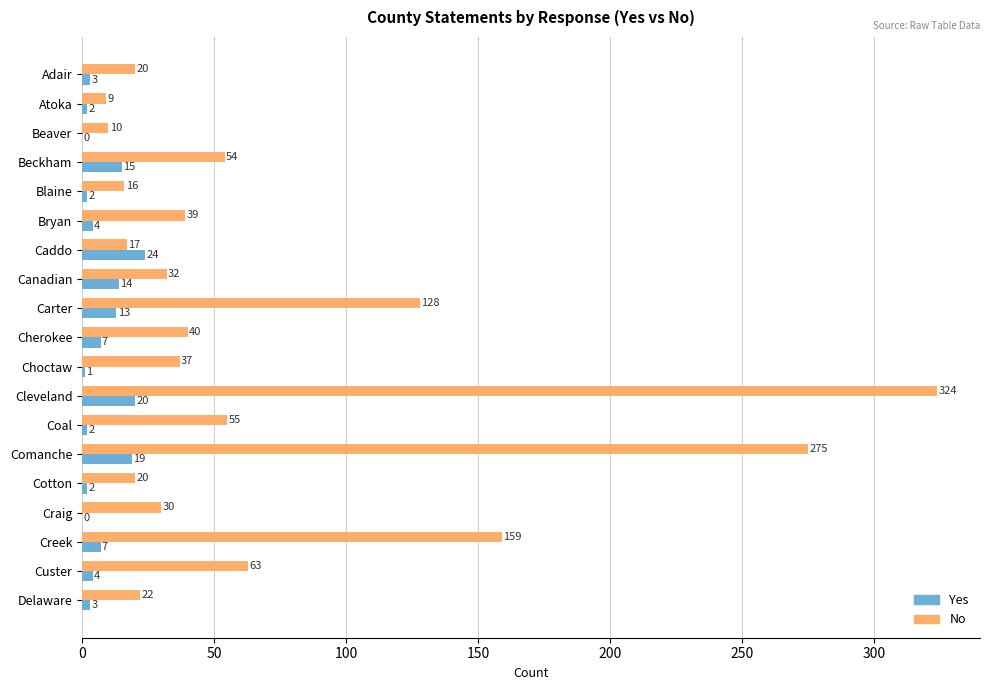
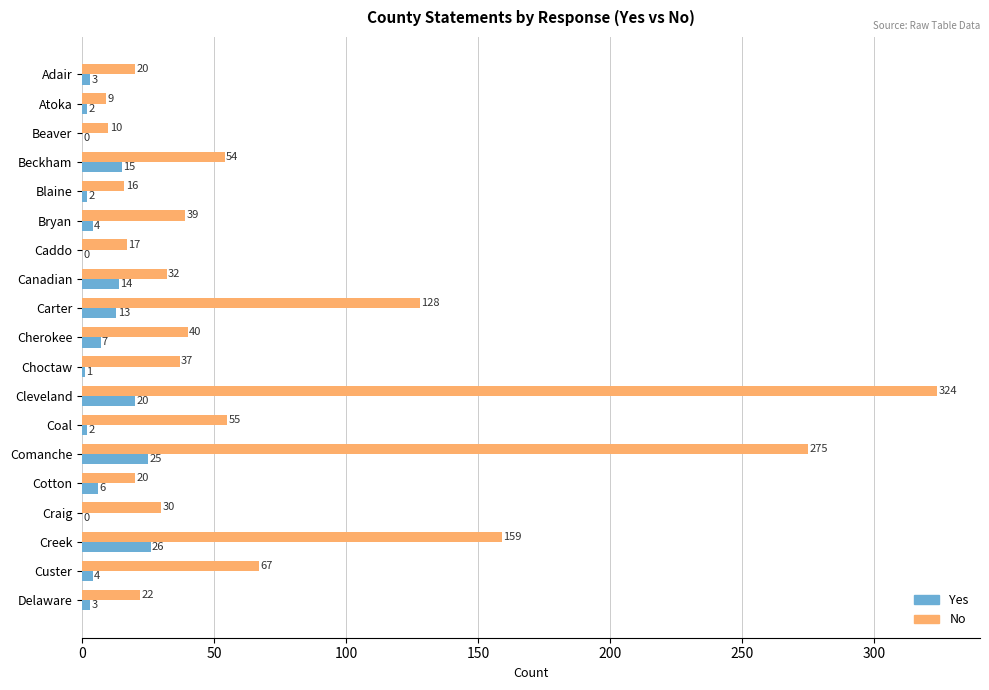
  {
    "Yes": {
      "Adair": 3,
      "Atoka": 2,
      "Beaver": 0,
      "Beckham": 15,
      "Blaine": 2,
      "Bryan": 4,
-     "Caddo": 24,
+     "Caddo": 0,
      "Canadian": 14,
      "Carter": 13,
      "Cherokee": 7,
      "Choctaw": 1,
      "Cleveland": 20,
      "Coal": 2,
-     "Comanche": 19,
-     "Cotton": 2,
+     "Comanche": 25,
+     "Cotton": 6,
      "Craig": 0,
-     "Creek": 7,
+     "Creek": 26,
      "Custer": 4,
      "Delaware": 3
    },
    "No": {
      "Adair": 20,
      "Atoka": 9,
      "Beaver": 10,
      "Beckham": 54,
      "Blaine": 16,
      "Bryan": 39,
      "Caddo": 17,
      "Canadian": 32,
      "Carter": 128,
      "Cherokee": 40,
      "Choctaw": 37,
      "Cleveland": 324,
      "Coal": 55,
      "Comanche": 275,
      "Cotton": 20,
      "Craig": 30,
      "Creek": 159,
-     "Custer": 63,
+     "Custer": 67,
      "Delaware": 22
    }
  }
